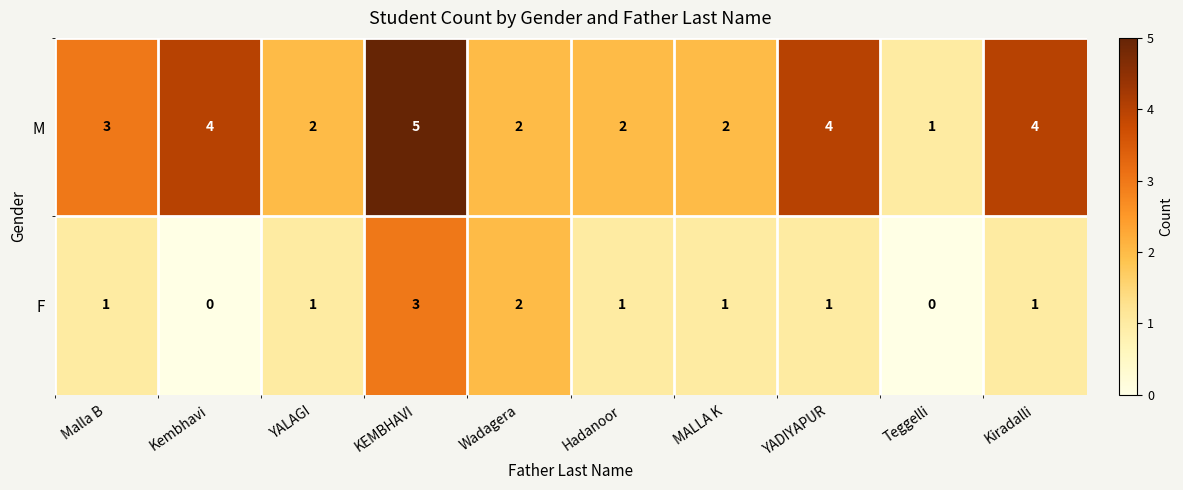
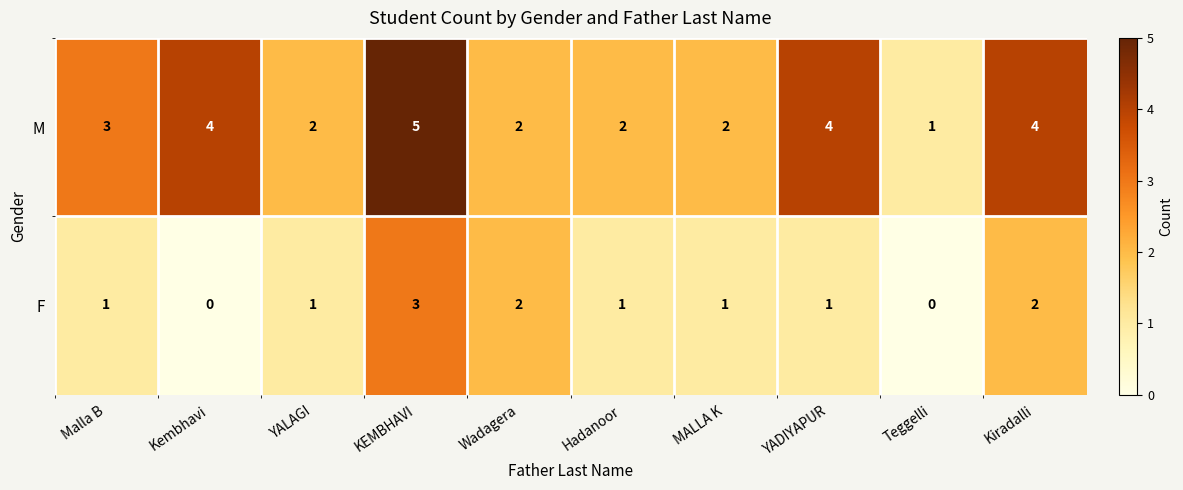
  {
    "M": {
      "Malla B": 3,
      "Kembhavi": 4,
      "YALAGI": 2,
      "KEMBHAVI": 5,
      "Wadagera": 2,
      "Hadanoor": 2,
      "MALLA K": 2,
      "YADIYAPUR": 4,
      "Teggelli": 1,
      "Kiradalli": 4
    },
    "F": {
      "Malla B": 1,
      "Kembhavi": 0,
      "YALAGI": 1,
      "KEMBHAVI": 3,
      "Wadagera": 2,
      "Hadanoor": 1,
      "MALLA K": 1,
      "YADIYAPUR": 1,
      "Teggelli": 0,
-     "Kiradalli": 1
+     "Kiradalli": 2
    }
  }
